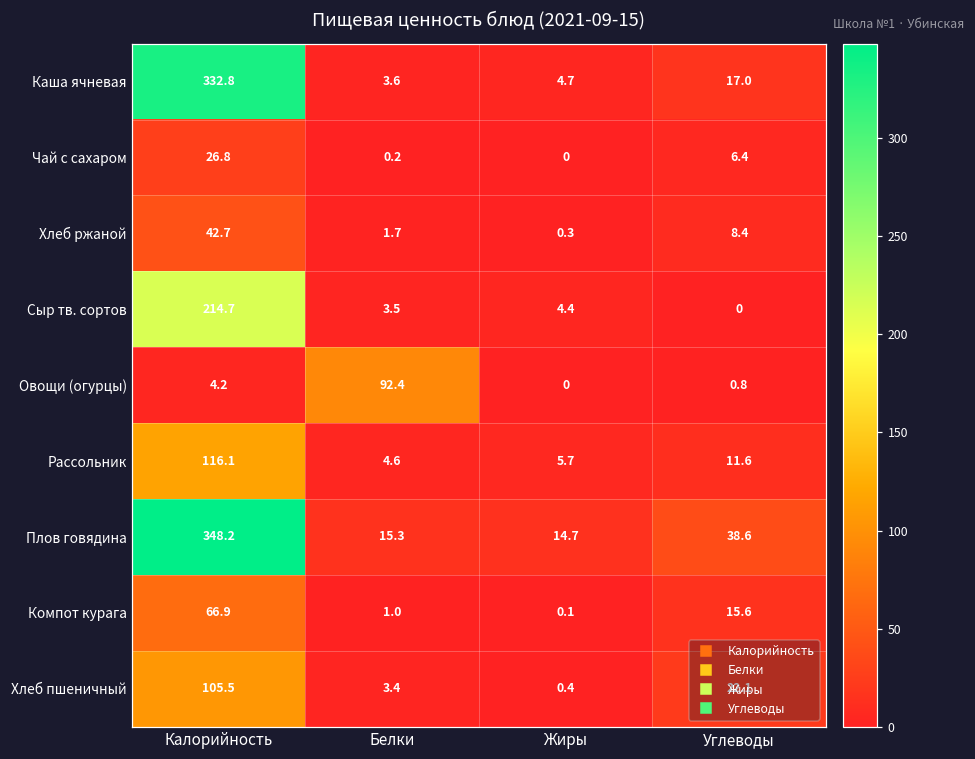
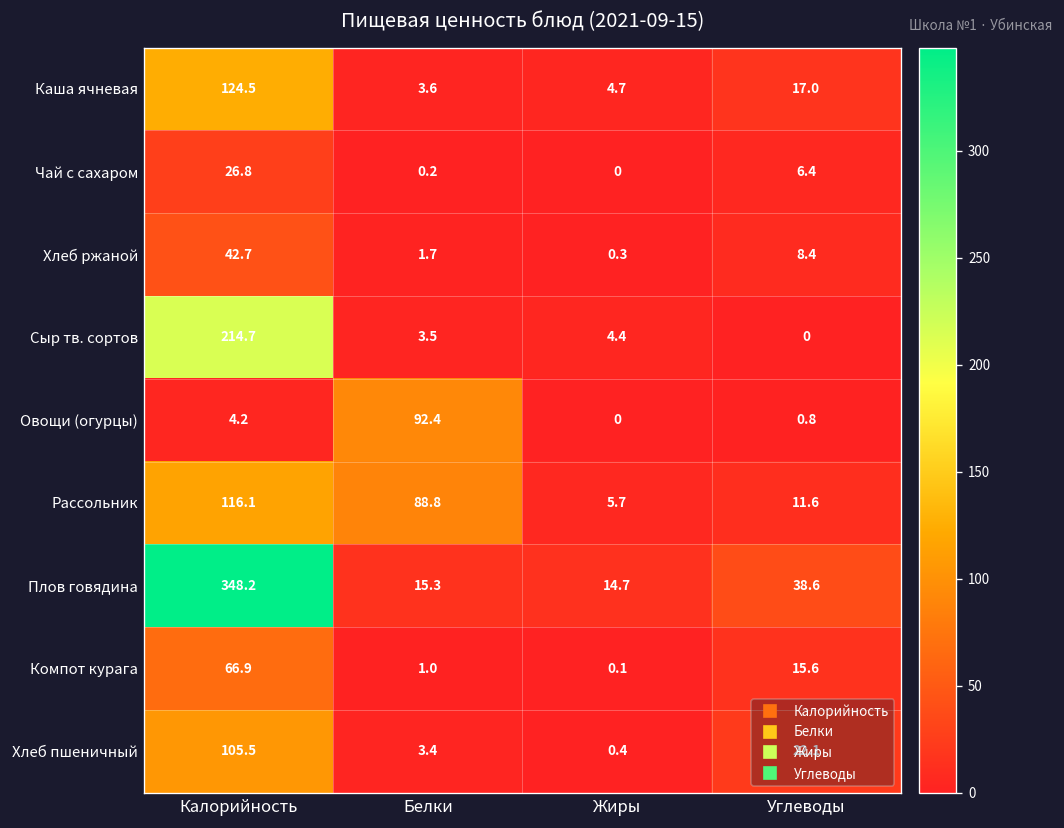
  {
    "Каша ячневая": {
-     "Калорийность": 332.8,
+     "Калорийность": 124.5,
      "Белки": 3.6,
      "Жиры": 4.7,
      "Углеводы": 17.0
    },
    "Чай с сахаром": {
      "Калорийность": 26.8,
      "Белки": 0.2,
      "Жиры": 0,
      "Углеводы": 6.4
    },
    "Хлеб ржаной": {
      "Калорийность": 42.7,
      "Белки": 1.7,
      "Жиры": 0.3,
      "Углеводы": 8.4
    },
    "Сыр тв. сортов": {
      "Калорийность": 214.7,
      "Белки": 3.5,
      "Жиры": 4.4,
      "Углеводы": 0
    },
    "Овощи (огурцы)": {
      "Калорийность": 4.2,
      "Белки": 92.4,
      "Жиры": 0,
      "Углеводы": 0.8
    },
    "Рассольник": {
      "Калорийность": 116.1,
-     "Белки": 4.6,
+     "Белки": 88.8,
      "Жиры": 5.7,
      "Углеводы": 11.6
    },
    "Плов говядина": {
      "Калорийность": 348.2,
      "Белки": 15.3,
      "Жиры": 14.7,
      "Углеводы": 38.6
    },
    "Компот курага": {
      "Калорийность": 66.9,
      "Белки": 1.0,
      "Жиры": 0.1,
      "Углеводы": 15.6
    },
    "Хлеб пшеничный": {
      "Калорийность": 105.5,
      "Белки": 3.4,
      "Жиры": 0.4
    }
  }
